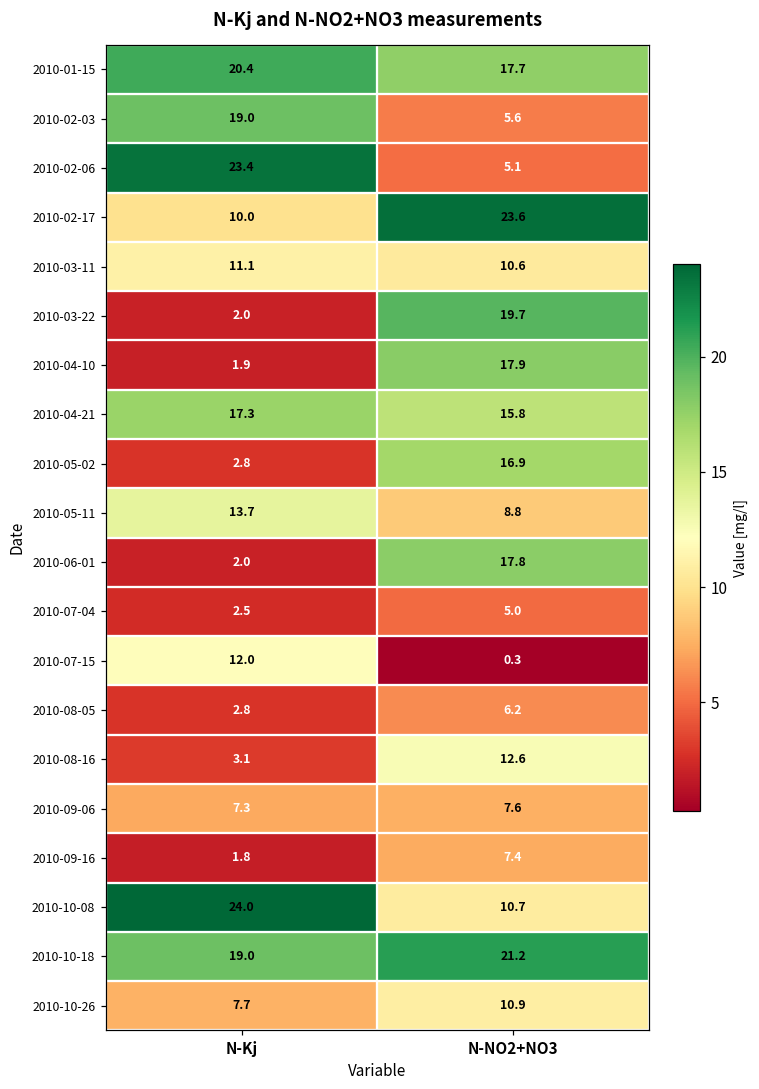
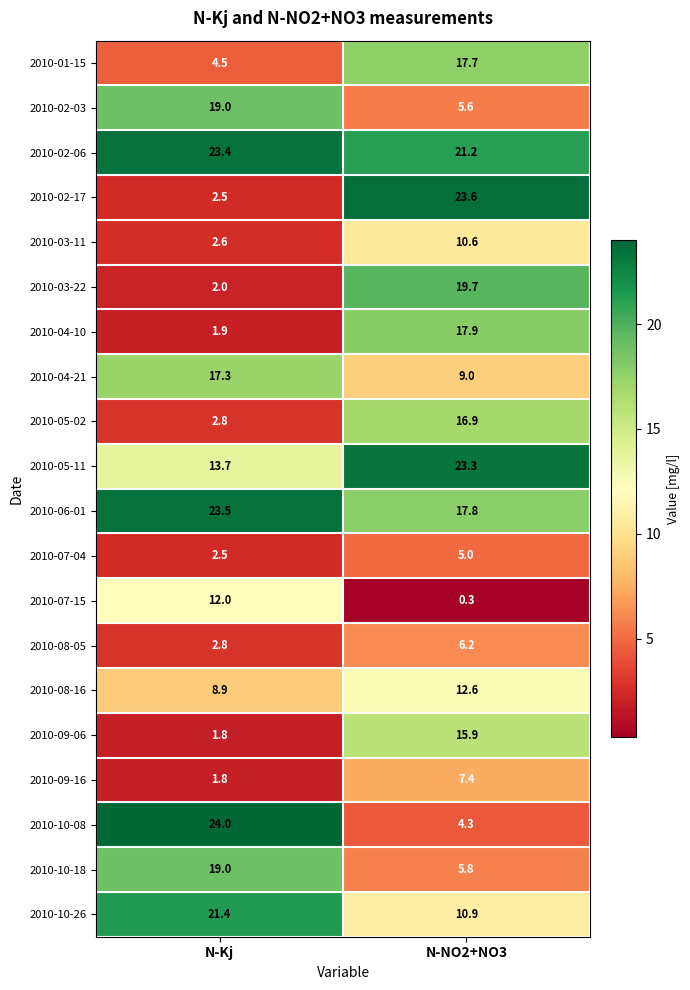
  {
    "2010-01-15": {
-     "N-Kj": 20.4,
+     "N-Kj": 4.5,
      "N-NO2+NO3": 17.7
    },
    "2010-02-03": {
      "N-Kj": 19.0,
      "N-NO2+NO3": 5.6
    },
    "2010-02-06": {
      "N-Kj": 23.4,
-     "N-NO2+NO3": 5.1
+     "N-NO2+NO3": 21.2
    },
    "2010-02-17": {
-     "N-Kj": 10.0,
+     "N-Kj": 2.5,
      "N-NO2+NO3": 23.6
    },
    "2010-03-11": {
-     "N-Kj": 11.1,
+     "N-Kj": 2.6,
      "N-NO2+NO3": 10.6
    },
    "2010-03-22": {
      "N-Kj": 2.0,
      "N-NO2+NO3": 19.7
    },
    "2010-04-10": {
      "N-Kj": 1.9,
      "N-NO2+NO3": 17.9
    },
    "2010-04-21": {
      "N-Kj": 17.3,
-     "N-NO2+NO3": 15.8
+     "N-NO2+NO3": 9.0
    },
    "2010-05-02": {
      "N-Kj": 2.8,
      "N-NO2+NO3": 16.9
    },
    "2010-05-11": {
      "N-Kj": 13.7,
-     "N-NO2+NO3": 8.8
+     "N-NO2+NO3": 23.3
    },
    "2010-06-01": {
-     "N-Kj": 2.0,
+     "N-Kj": 23.5,
      "N-NO2+NO3": 17.8
    },
    "2010-07-04": {
      "N-Kj": 2.5,
      "N-NO2+NO3": 5.0
    },
    "2010-07-15": {
      "N-Kj": 12.0,
      "N-NO2+NO3": 0.3
    },
    "2010-08-05": {
      "N-Kj": 2.8,
      "N-NO2+NO3": 6.2
    },
    "2010-08-16": {
-     "N-Kj": 3.1,
+     "N-Kj": 8.9,
      "N-NO2+NO3": 12.6
    },
    "2010-09-06": {
-     "N-Kj": 7.3,
-     "N-NO2+NO3": 7.6
+     "N-Kj": 1.8,
+     "N-NO2+NO3": 15.9
    },
    "2010-09-16": {
      "N-Kj": 1.8,
      "N-NO2+NO3": 7.4
    },
    "2010-10-08": {
      "N-Kj": 24.0,
-     "N-NO2+NO3": 10.7
+     "N-NO2+NO3": 4.3
    },
    "2010-10-18": {
      "N-Kj": 19.0,
-     "N-NO2+NO3": 21.2
+     "N-NO2+NO3": 5.8
    },
    "2010-10-26": {
-     "N-Kj": 7.7,
+     "N-Kj": 21.4,
      "N-NO2+NO3": 10.9
    }
  }
